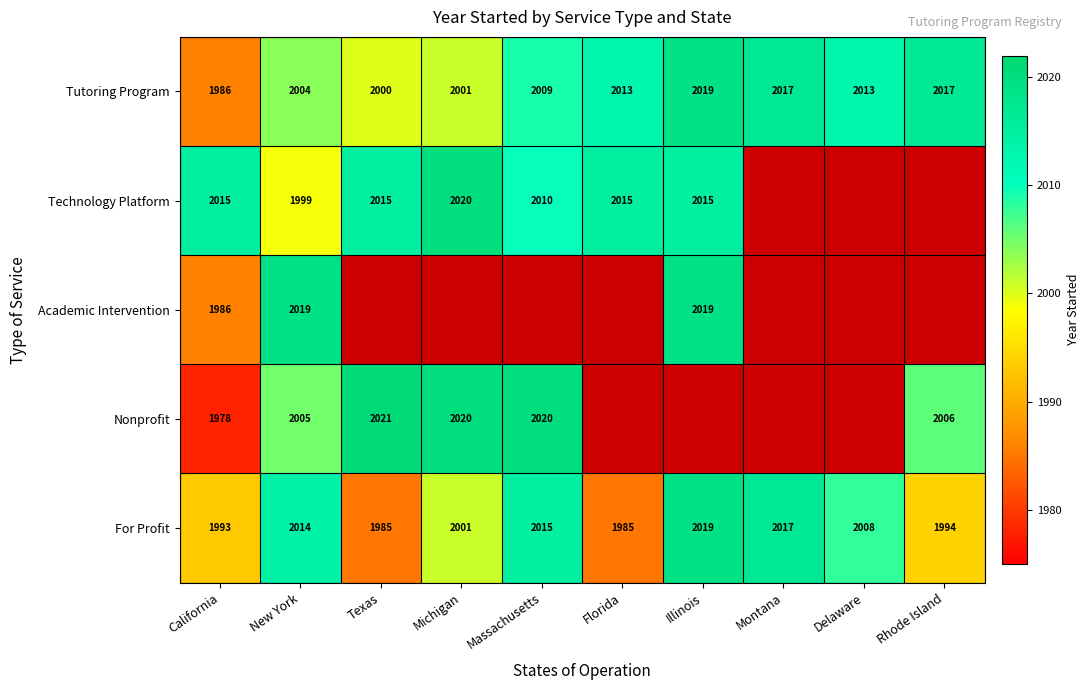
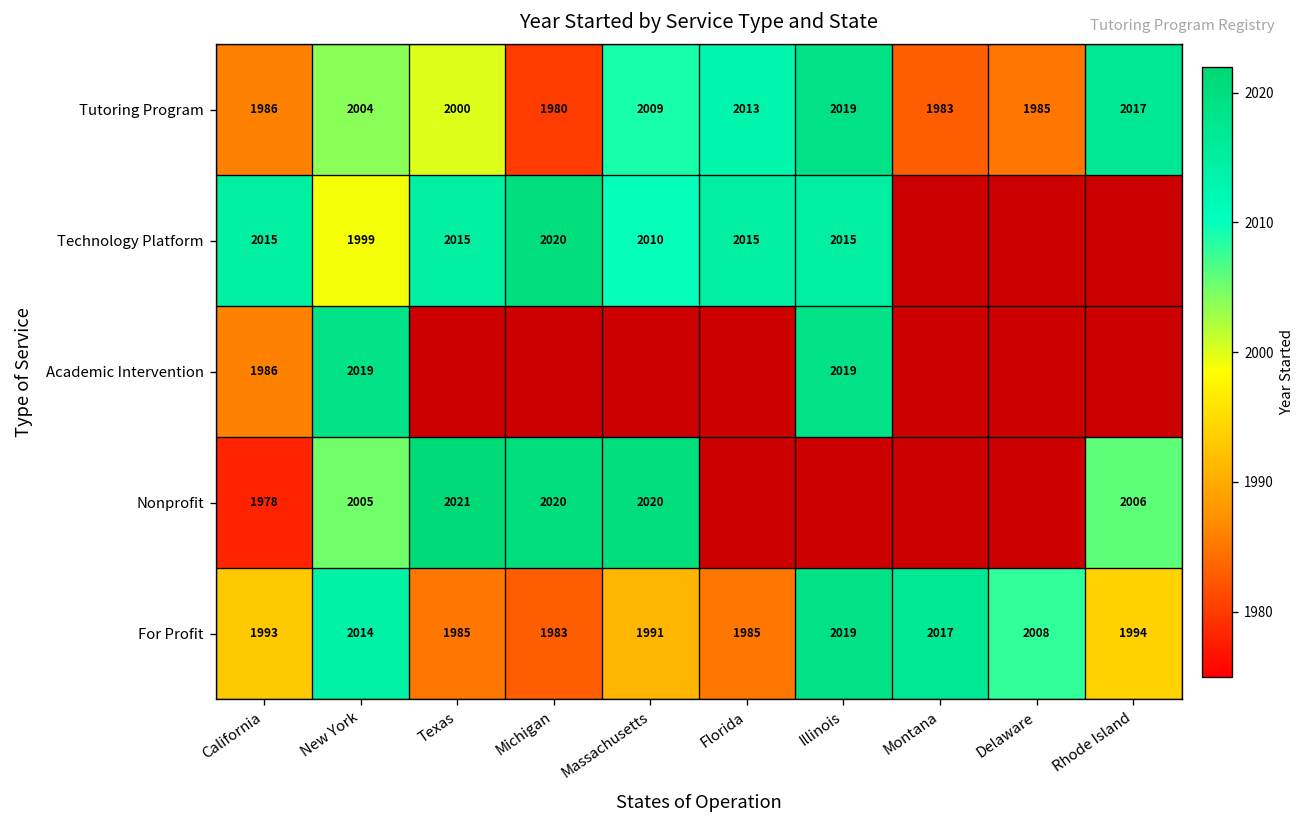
  {
    "Tutoring Program": {
      "California": 1986,
      "New York": 2004,
      "Texas": 2000,
-     "Michigan": 2001,
+     "Michigan": 1980,
      "Massachusetts": 2009,
      "Florida": 2013,
      "Illinois": 2019,
-     "Montana": 2017,
-     "Delaware": 2013,
+     "Montana": 1983,
+     "Delaware": 1985,
      "Rhode Island": 2017
    },
    "Technology Platform": {
      "California": 2015,
      "New York": 1999,
      "Texas": 2015,
      "Michigan": 2020,
      "Massachusetts": 2010,
      "Florida": 2015,
      "Illinois": 2015
    },
    "Academic Intervention": {
      "California": 1986,
      "New York": 2019,
      "Illinois": 2019
    },
    "Nonprofit": {
      "California": 1978,
      "New York": 2005,
      "Texas": 2021,
      "Michigan": 2020,
      "Massachusetts": 2020,
      "Rhode Island": 2006
    },
    "For Profit": {
      "California": 1993,
      "New York": 2014,
      "Texas": 1985,
-     "Michigan": 2001,
-     "Massachusetts": 2015,
+     "Michigan": 1983,
+     "Massachusetts": 1991,
      "Florida": 1985,
      "Illinois": 2019,
      "Montana": 2017,
      "Delaware": 2008,
      "Rhode Island": 1994
    }
  }
